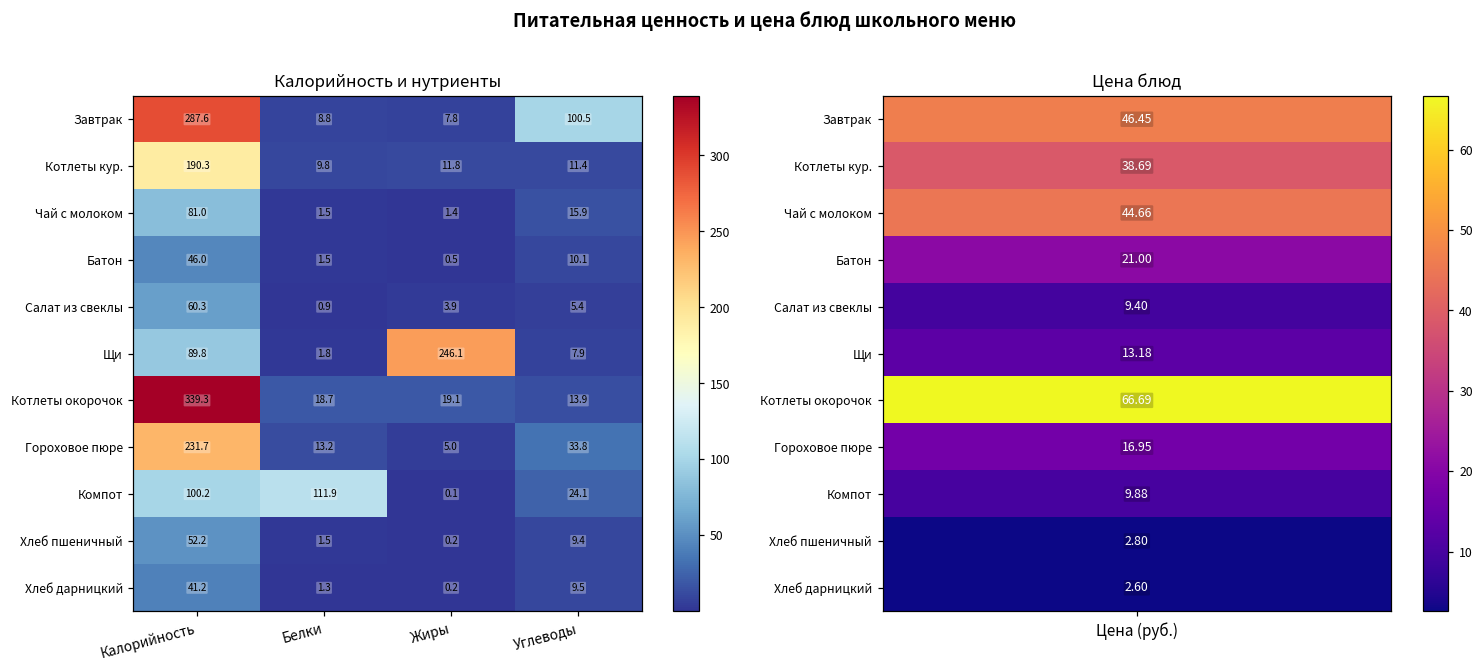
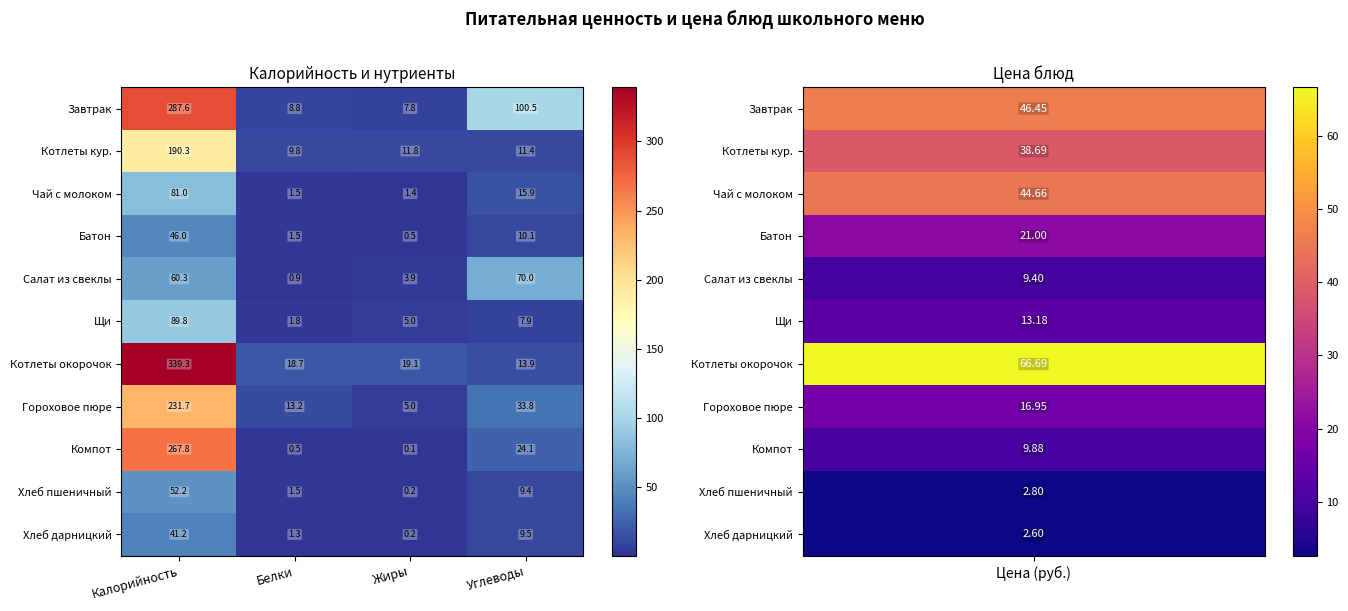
  {
    "Калорийность и нутриенты": {
      "Салат из свеклы": {
-       "Углеводы": 5.4
+       "Углеводы": 70.0
      },
      "Щи": {
-       "Жиры": 246.1
+       "Жиры": 5.0
      },
      "Компот": {
-       "Калорийность": 100.2,
-       "Белки": 111.9
+       "Калорийность": 267.8,
+       "Белки": 0.5
      }
    }
  }
